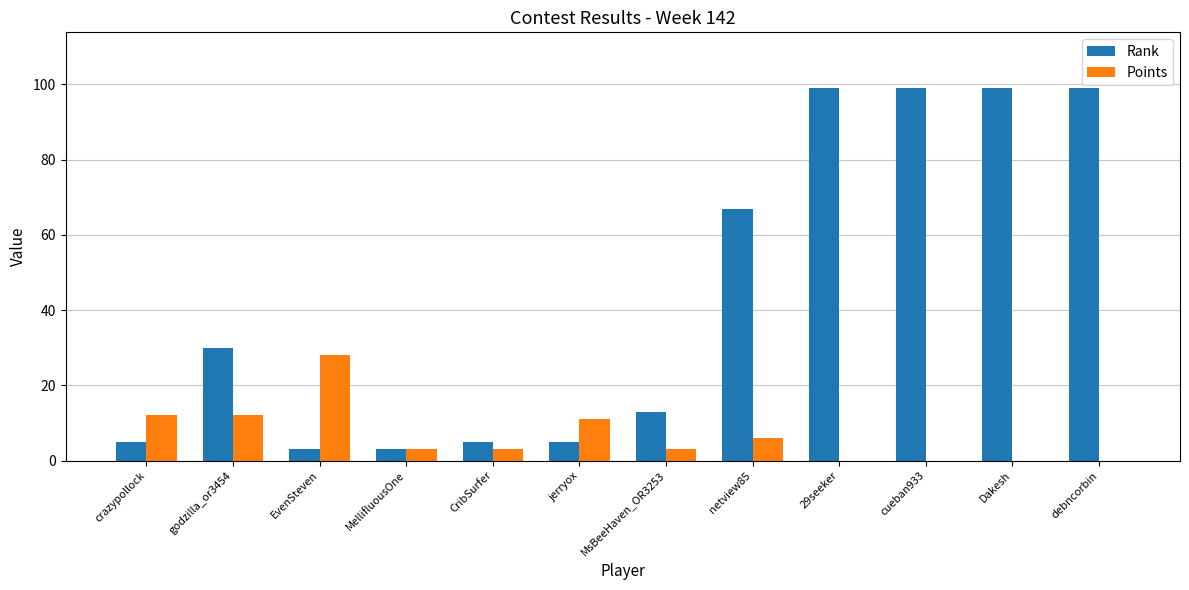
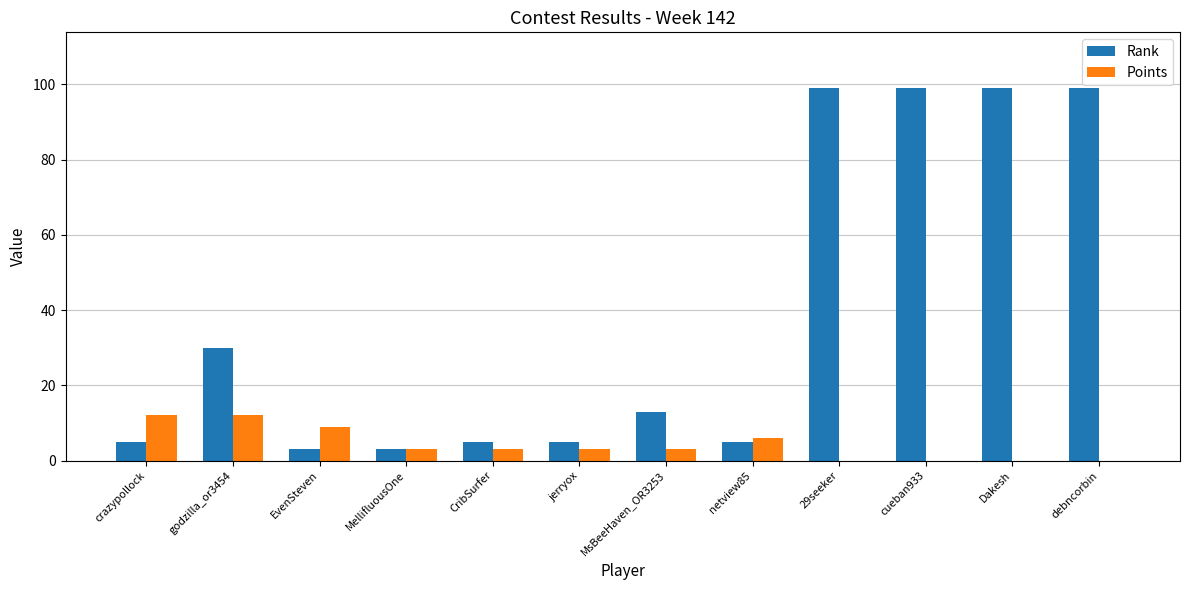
  {
    "Rank": {
      "crazypollock": 5,
      "godzilla_or3454": 30,
      "EvenSteven": 3,
      "MellifluousOne": 3,
      "CribSurfer": 5,
      "jerryox": 5,
      "MsBeeHaven_OR3253": 13,
-     "netview85": 67,
+     "netview85": 5,
      "29seeker": 99,
      "cueban933": 99,
      "Dakesh": 99,
      "debncorbin": 99
    },
    "Points": {
      "crazypollock": 12,
      "godzilla_or3454": 12,
-     "EvenSteven": 28,
+     "EvenSteven": 9,
      "MellifluousOne": 3,
      "CribSurfer": 3,
-     "jerryox": 11,
+     "jerryox": 3,
      "MsBeeHaven_OR3253": 3,
      "netview85": 6,
      "29seeker": 0,
      "cueban933": 0,
      "Dakesh": 0,
      "debncorbin": 0
    }
  }
